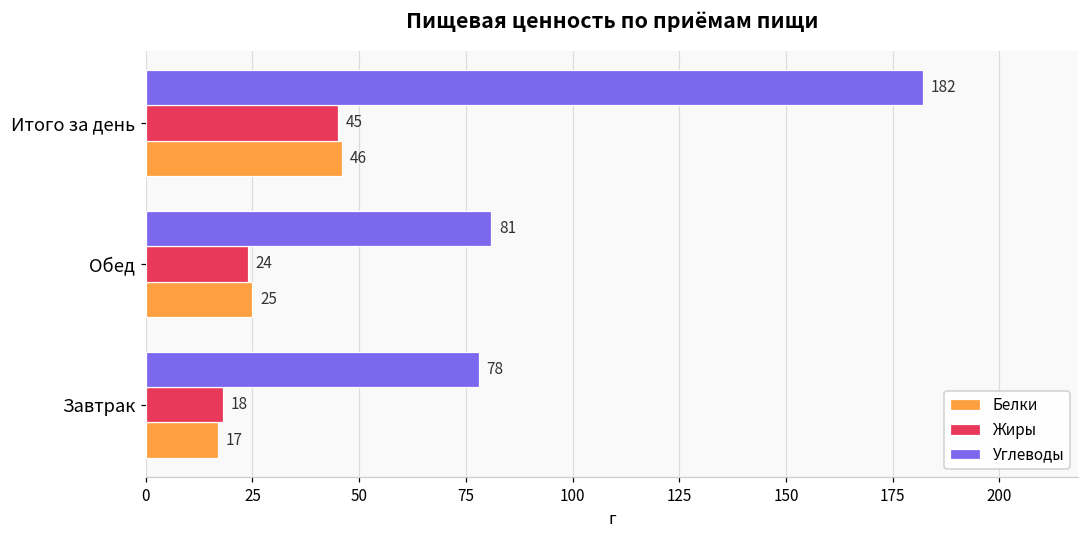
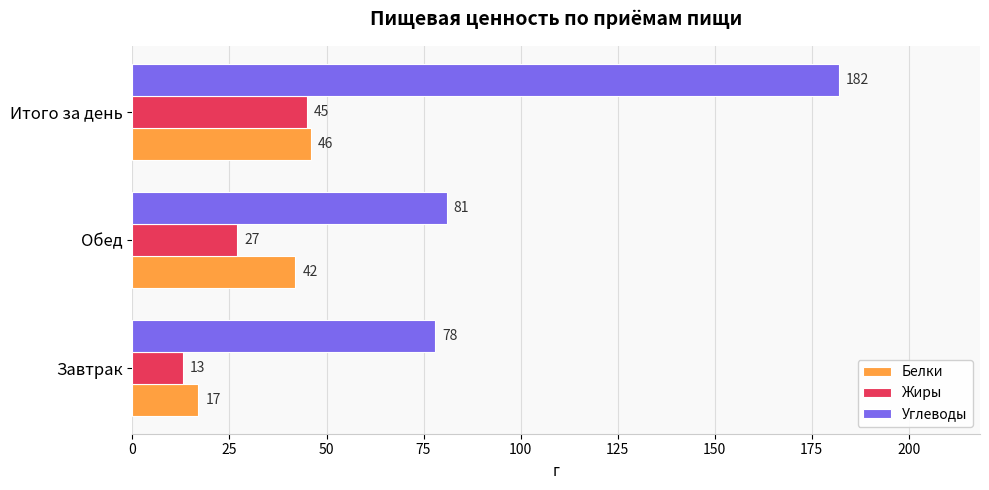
  {
    "Белки": {
      "Итого за день": 46,
-     "Обед": 25,
+     "Обед": 42,
      "Завтрак": 17
    },
    "Жиры": {
      "Итого за день": 45,
-     "Обед": 24,
-     "Завтрак": 18
+     "Обед": 27,
+     "Завтрак": 13
    },
    "Углеводы": {
      "Итого за день": 182,
      "Обед": 81,
      "Завтрак": 78
    }
  }
